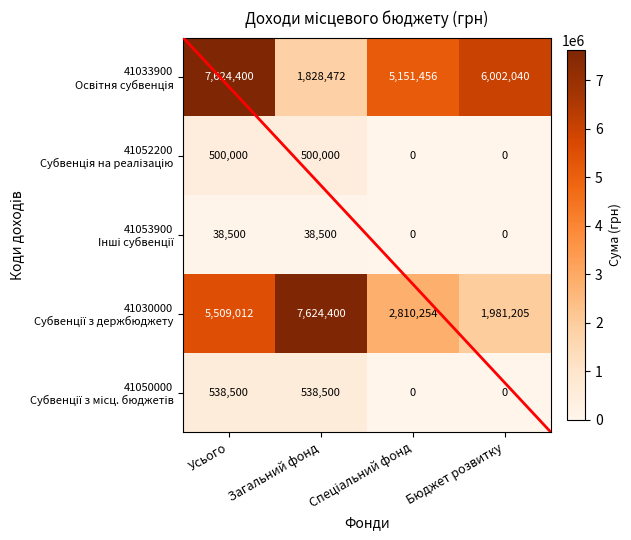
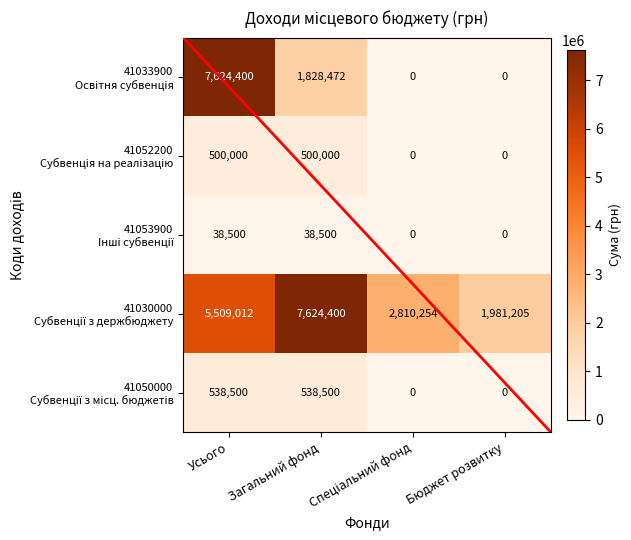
  {
    "41033900 Освітня субвенція": {
      "Усього": "7,624,400",
      "Загальний фонд": "1,828,472",
-     "Спеціальний фонд": "5,151,456",
-     "Бюджет розвитку": "6,002,040"
+     "Спеціальний фонд": "0",
+     "Бюджет розвитку": "0"
    },
    "41052200 Субвенція на реалізацію": {
      "Усього": "500,000",
      "Загальний фонд": "500,000",
      "Спеціальний фонд": "0",
      "Бюджет розвитку": "0"
    },
    "41053900 Інші субвенції": {
      "Усього": "38,500",
      "Загальний фонд": "38,500",
      "Спеціальний фонд": "0",
      "Бюджет розвитку": "0"
    },
    "41030000 Субвенції з держбюджету": {
      "Усього": "5,509,012",
      "Загальний фонд": "7,624,400",
      "Спеціальний фонд": "2,810,254",
      "Бюджет розвитку": "1,981,205"
    },
    "41050000 Субвенції з місц. бюджетів": {
      "Усього": "538,500",
      "Загальний фонд": "538,500",
      "Спеціальний фонд": "0",
      "Бюджет розвитку": "0"
    }
  }
